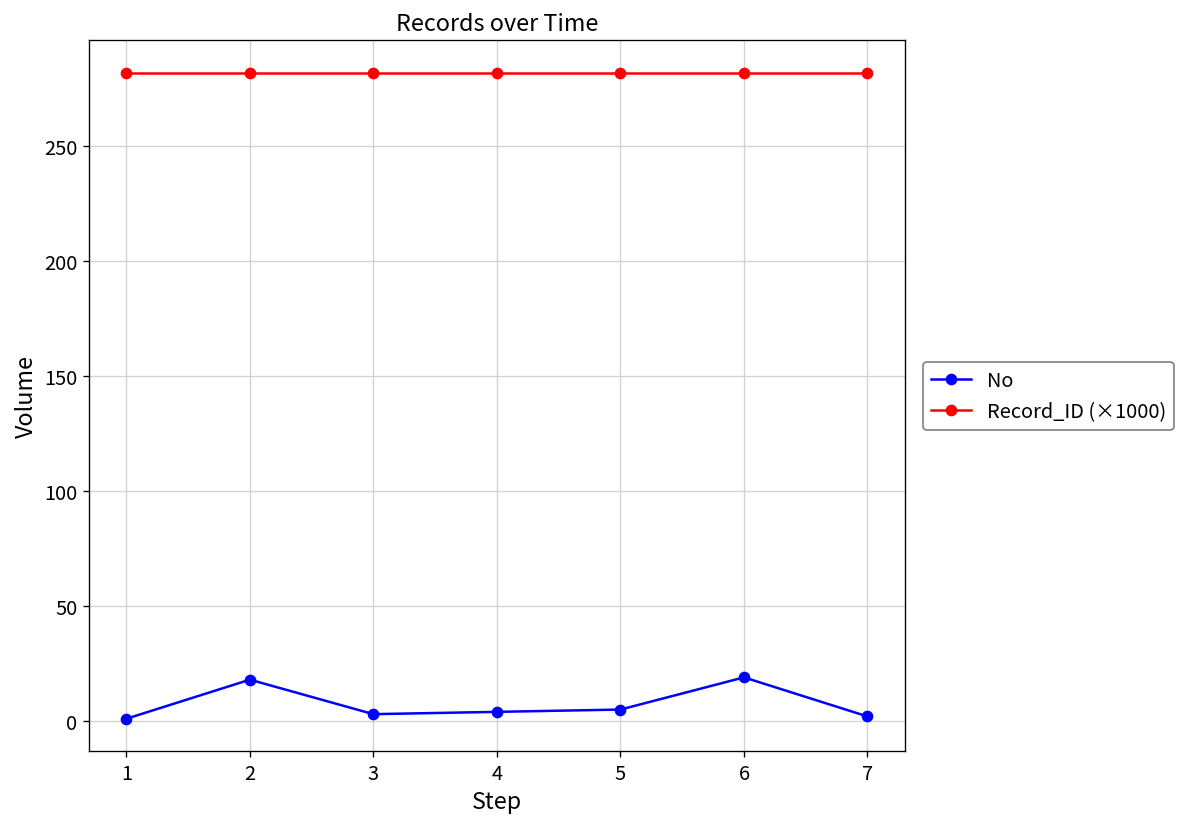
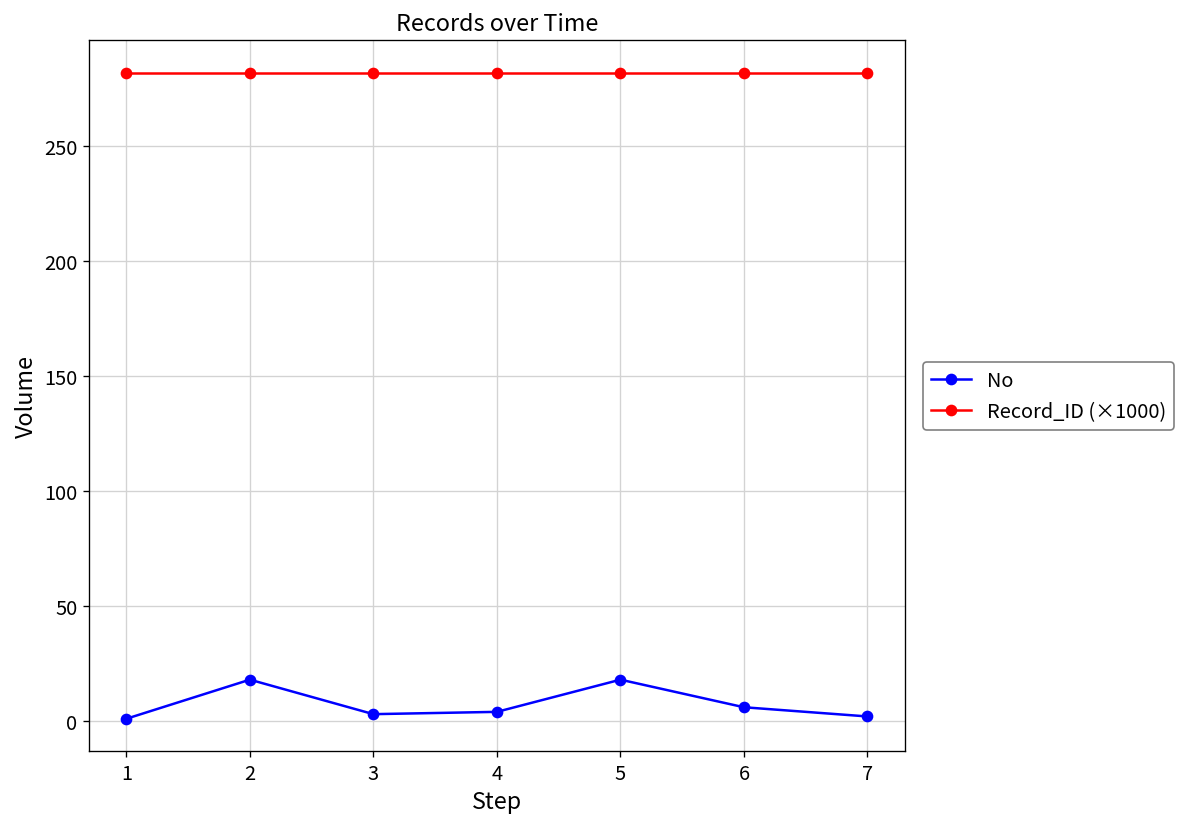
  {
    "No": {
      "1": 1,
      "2": 18,
      "3": 3,
      "4": 4,
-     "5": 5,
-     "6": 19,
+     "5": 18,
+     "6": 6,
      "7": 2
    },
    "Record_ID (×1000)": {
      "1": 282,
      "2": 282,
      "3": 282,
      "4": 282,
      "5": 282,
      "6": 282,
      "7": 282
    }
  }
